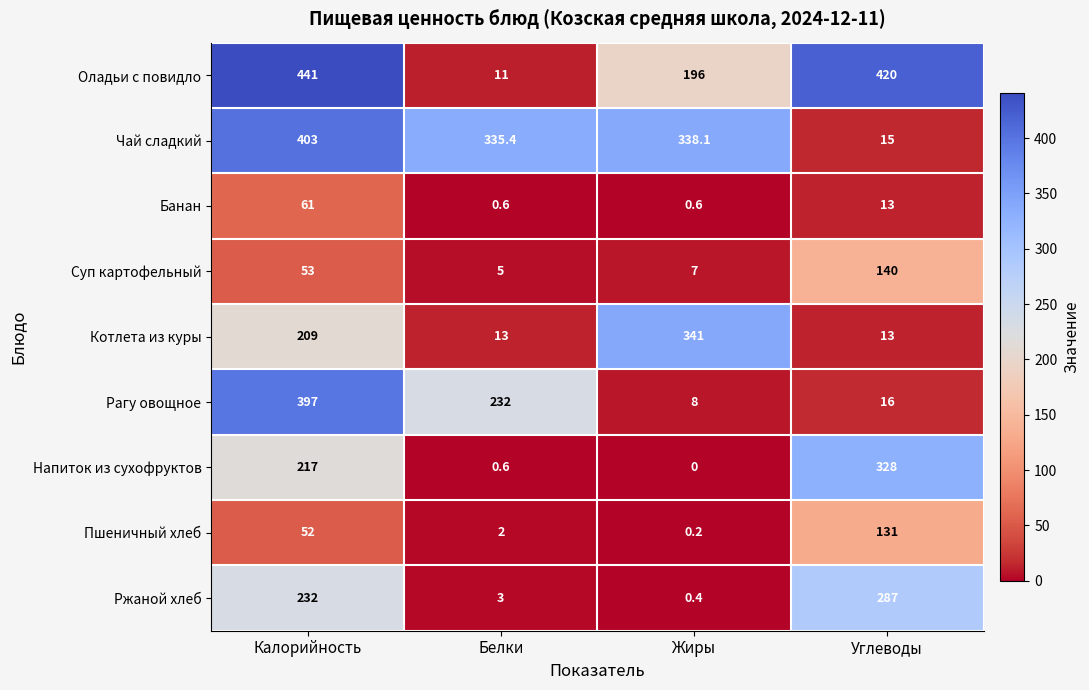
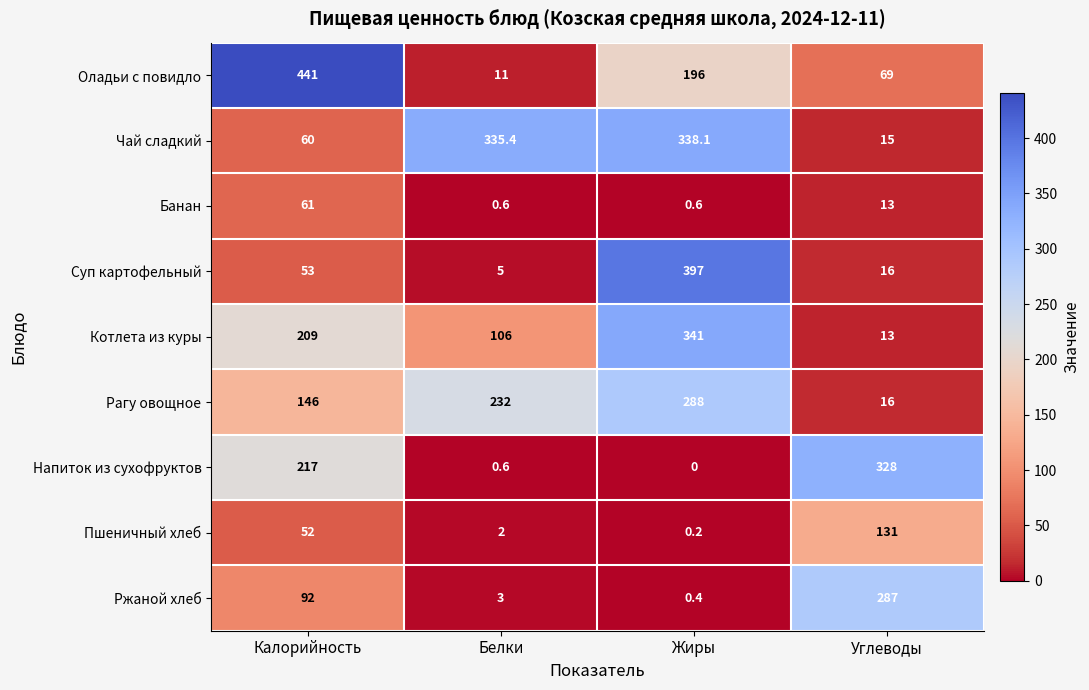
  {
    "Оладьи с повидло": {
      "Калорийность": 441,
      "Белки": 11,
      "Жиры": 196,
-     "Углеводы": 420
+     "Углеводы": 69
    },
    "Чай сладкий": {
-     "Калорийность": 403,
+     "Калорийность": 60,
      "Белки": 335.4,
      "Жиры": 338.1,
      "Углеводы": 15
    },
    "Банан": {
      "Калорийность": 61,
      "Белки": 0.6,
      "Жиры": 0.6,
      "Углеводы": 13
    },
    "Суп картофельный": {
      "Калорийность": 53,
      "Белки": 5,
-     "Жиры": 7,
-     "Углеводы": 140
+     "Жиры": 397,
+     "Углеводы": 16
    },
    "Котлета из куры": {
      "Калорийность": 209,
-     "Белки": 13,
+     "Белки": 106,
      "Жиры": 341,
      "Углеводы": 13
    },
    "Рагу овощное": {
-     "Калорийность": 397,
+     "Калорийность": 146,
      "Белки": 232,
-     "Жиры": 8,
+     "Жиры": 288,
      "Углеводы": 16
    },
    "Напиток из сухофруктов": {
      "Калорийность": 217,
      "Белки": 0.6,
      "Жиры": 0,
      "Углеводы": 328
    },
    "Пшеничный хлеб": {
      "Калорийность": 52,
      "Белки": 2,
      "Жиры": 0.2,
      "Углеводы": 131
    },
    "Ржаной хлеб": {
-     "Калорийность": 232,
+     "Калорийность": 92,
      "Белки": 3,
      "Жиры": 0.4,
      "Углеводы": 287
    }
  }
